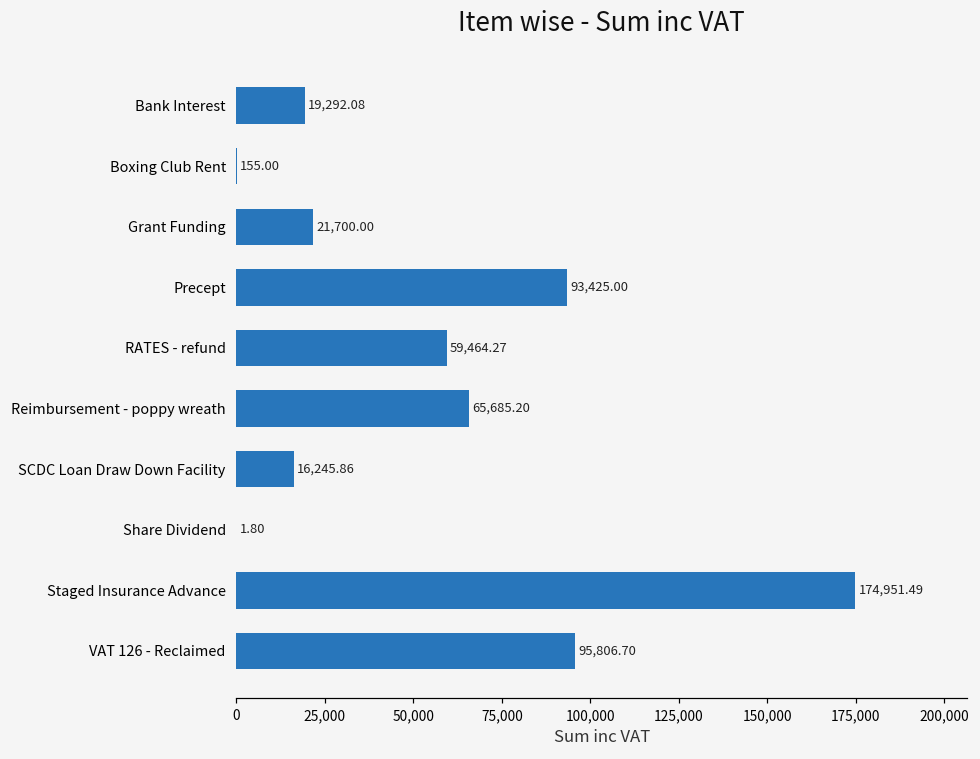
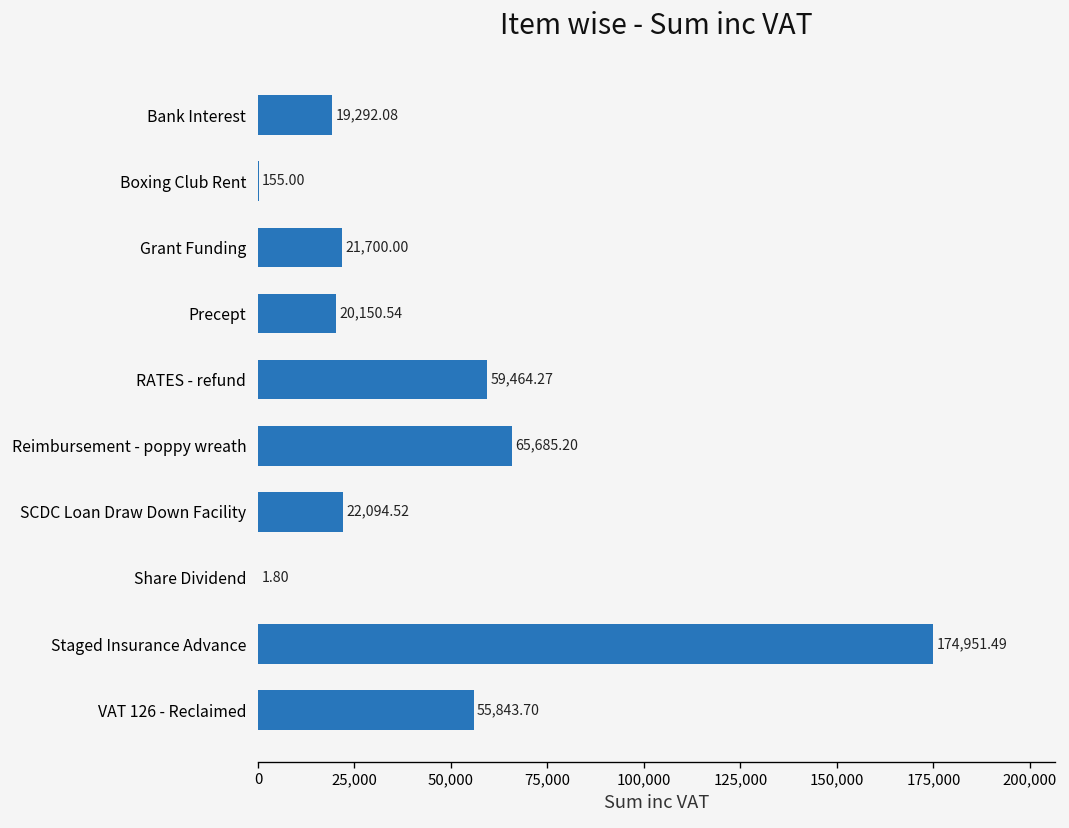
  {
    "Bank Interest": "19,292.08",
    "Boxing Club Rent": "155.00",
    "Grant Funding": "21,700.00",
-   "Precept": "93,425.00",
+   "Precept": "20,150.54",
    "RATES - refund": "59,464.27",
    "Reimbursement - poppy wreath": "65,685.20",
-   "SCDC Loan Draw Down Facility": "16,245.86",
+   "SCDC Loan Draw Down Facility": "22,094.52",
    "Share Dividend": "1.80",
    "Staged Insurance Advance": "174,951.49",
-   "VAT 126 - Reclaimed": "95,806.70"
+   "VAT 126 - Reclaimed": "55,843.70"
  }
